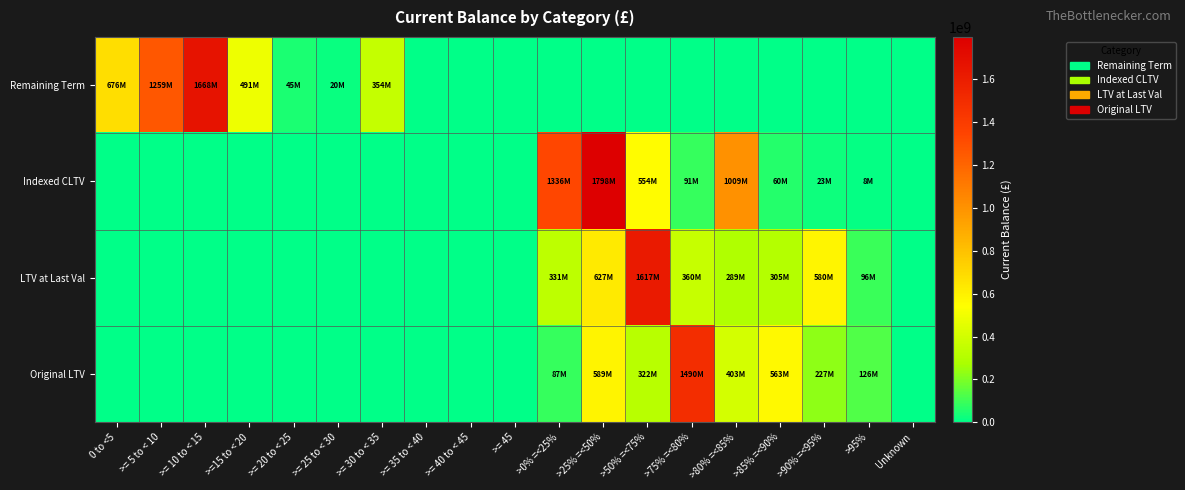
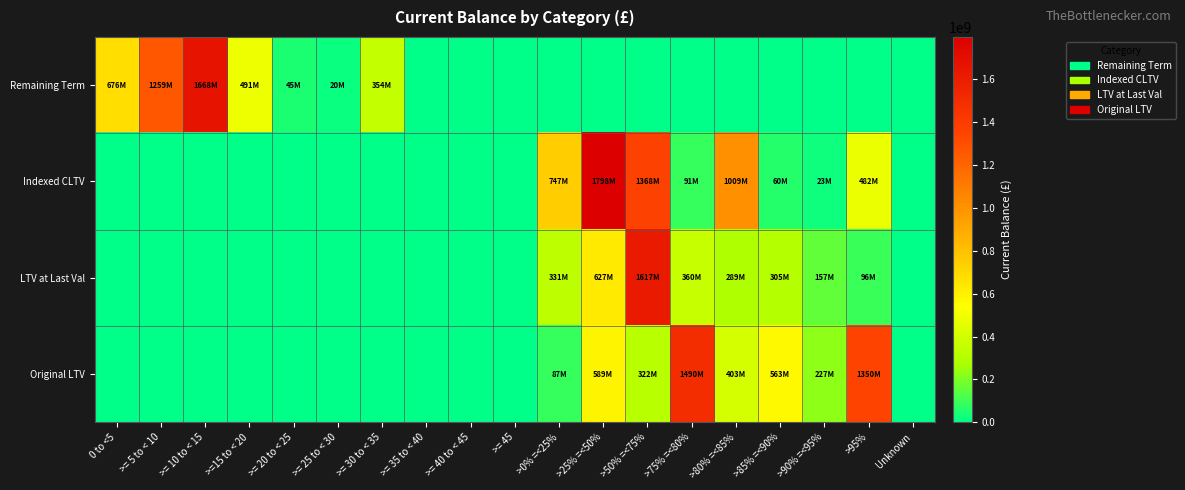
  {
    "Remaining Term": {
      "0 to <5": "676M",
      ">= 5 to < 10": "1259M",
      ">= 10 to < 15": "1668M",
      ">=15 to < 20": "491M",
      ">= 20 to < 25": "45M",
      ">= 25 to < 30": "20M",
      ">= 30 to < 35": "354M"
    },
    "Indexed CLTV": {
-     ">0% =<25%": "1336M",
+     ">0% =<25%": "747M",
      ">25% =<50%": "1798M",
-     ">50% =<75%": "554M",
+     ">50% =<75%": "1368M",
      ">75% =<80%": "91M",
      ">80% =<85%": "1009M",
      ">85% =<90%": "60M",
      ">90% =<95%": "23M",
-     ">95%": "8M"
+     ">95%": "482M"
    },
    "LTV at Last Val": {
      ">0% =<25%": "331M",
      ">25% =<50%": "627M",
      ">50% =<75%": "1617M",
      ">75% =<80%": "360M",
      ">80% =<85%": "289M",
      ">85% =<90%": "305M",
-     ">90% =<95%": "580M",
+     ">90% =<95%": "157M",
      ">95%": "96M"
    },
    "Original LTV": {
      ">0% =<25%": "87M",
      ">25% =<50%": "589M",
      ">50% =<75%": "322M",
      ">75% =<80%": "1490M",
      ">80% =<85%": "403M",
      ">85% =<90%": "563M",
      ">90% =<95%": "227M",
-     ">95%": "126M"
+     ">95%": "1350M"
    }
  }
